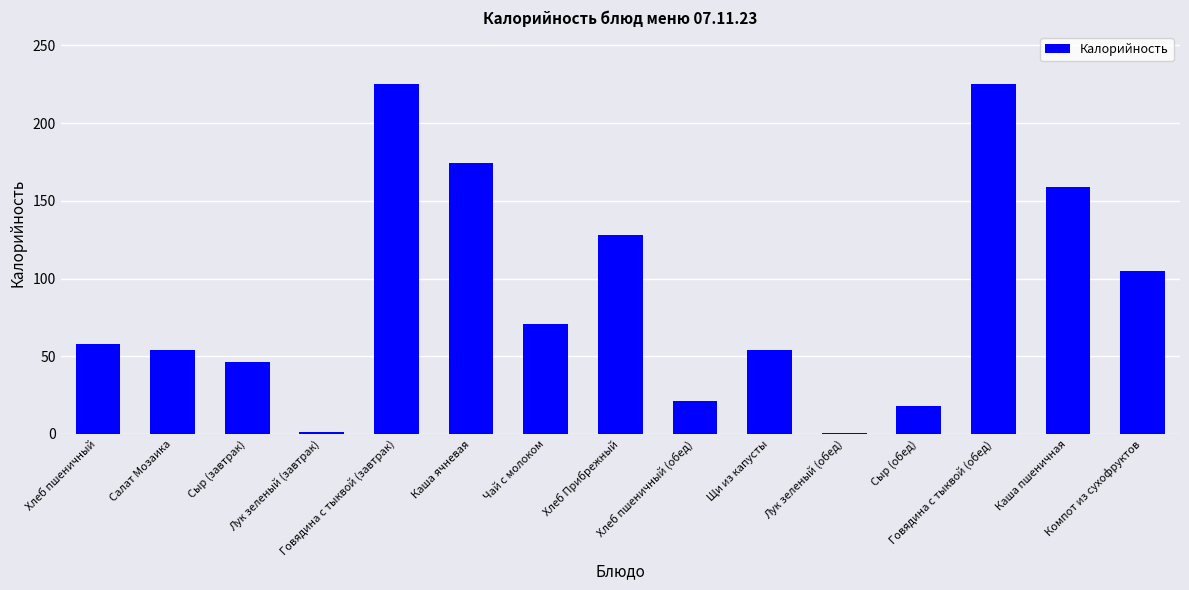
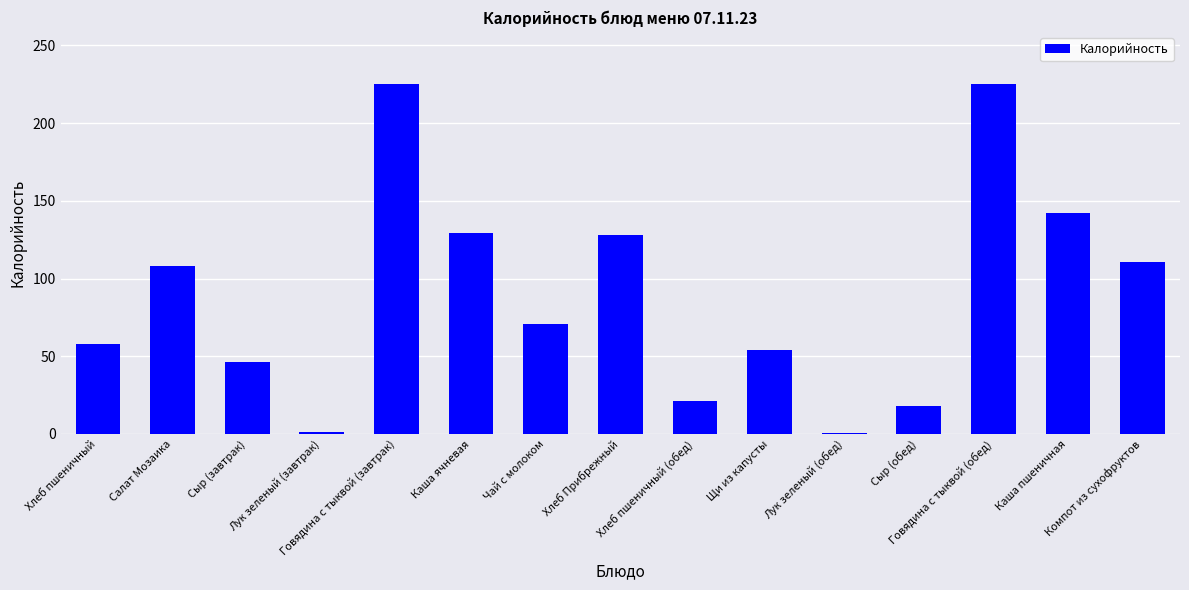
  {
    "Хлеб пшеничный": 58,
-   "Салат Мозаика": 54,
+   "Салат Мозаика": 108,
    "Сыр (завтрак)": 46,
    "Говядина с тыквой (завтрак)": 225,
-   "Каша ячневая": 175,
+   "Каша ячневая": 129,
    "Чай с молоком": 71,
    "Хлеб Прибрежный": 128,
    "Хлеб пшеничный (обед)": 21,
    "Щи из капусты": 54,
    "Сыр (обед)": 18,
    "Говядина с тыквой (обед)": 225,
-   "Каша пшеничная": 159,
-   "Компот из сухофруктов": 105
+   "Каша пшеничная": 142,
+   "Компот из сухофруктов": 111
  }
